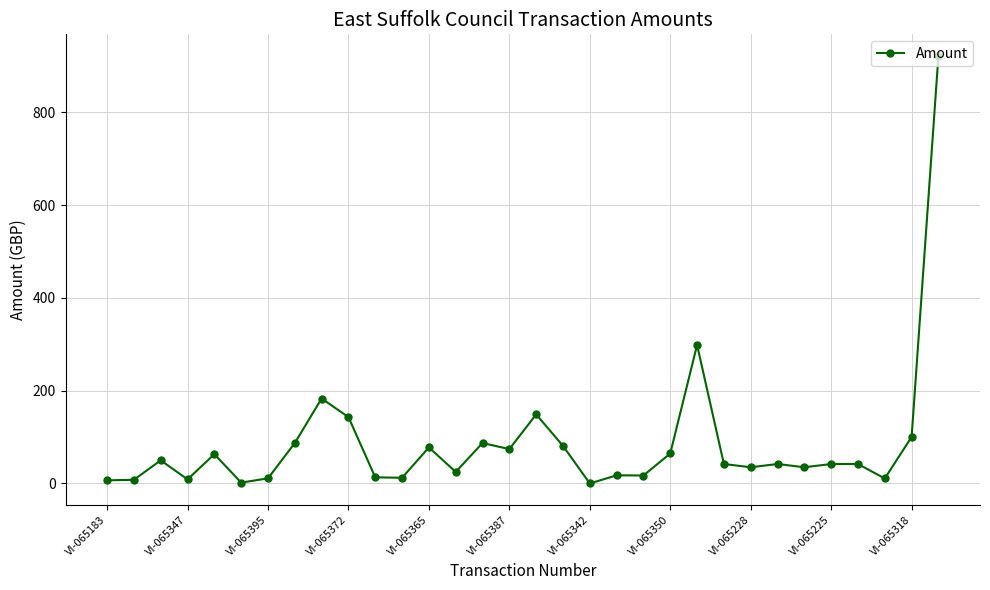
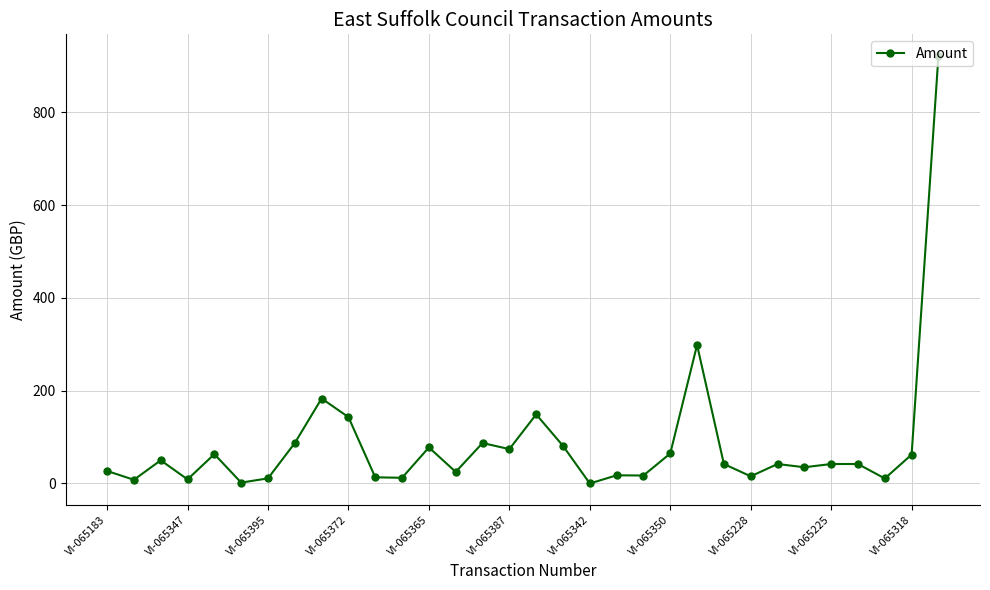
  {
-   "VI-065183": 10,
+   "VI-065183": 30,
    "VI-065347": 10,
    "VI-065395": 10,
    "VI-065372": 140,
    "VI-065365": 80,
    "VI-065387": 70,
    "VI-065342": 0,
    "VI-065350": 60,
-   "VI-065228": 40,
+   "VI-065228": 20,
    "VI-065225": 40,
-   "VI-065318": 100
+   "VI-065318": 60
  }
